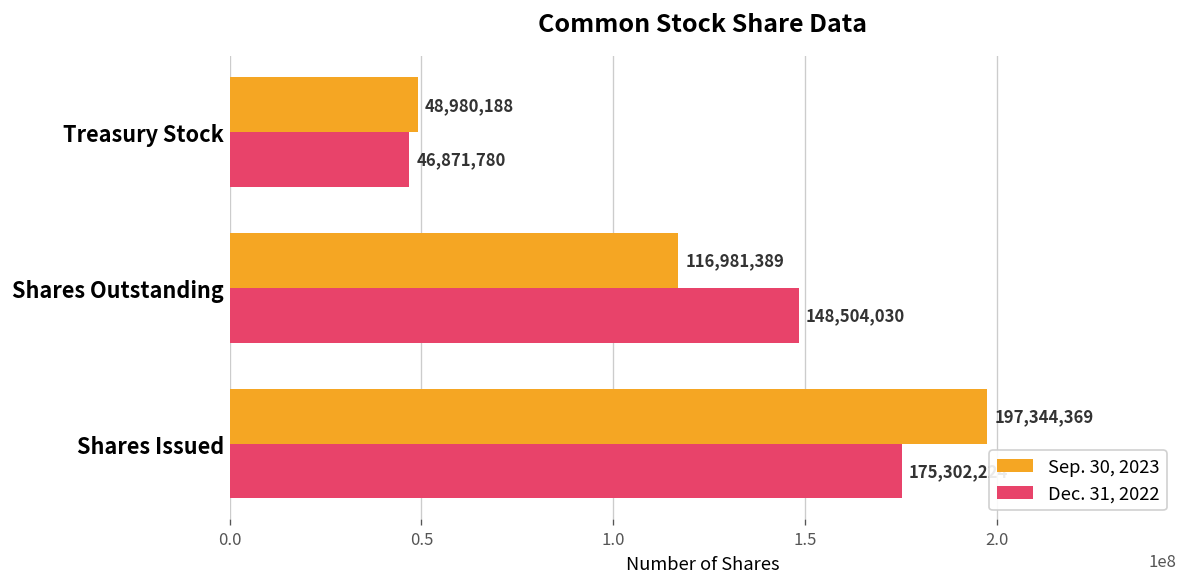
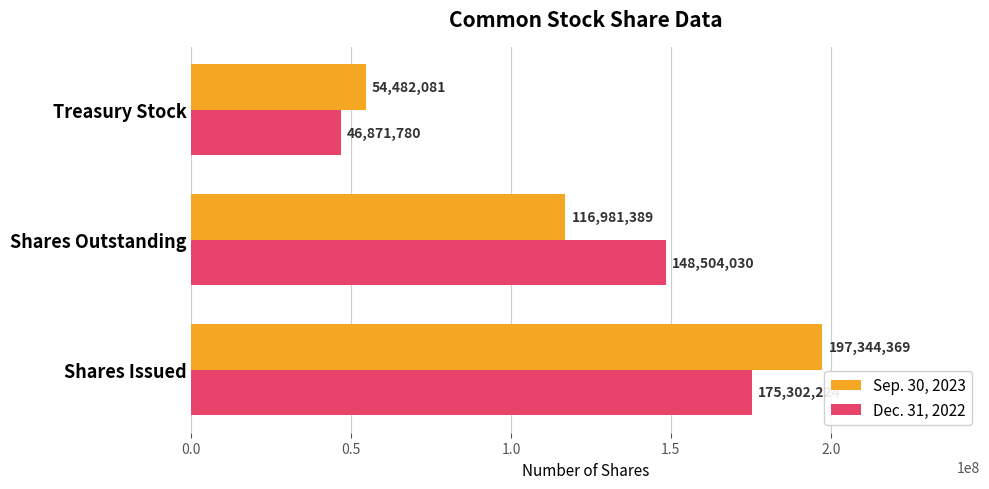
  {
    "Sep. 30, 2023": {
-     "Treasury Stock": "48,980,188",
+     "Treasury Stock": "54,482,081",
      "Shares Outstanding": "116,981,389",
      "Shares Issued": "197,344,369"
    },
    "Dec. 31, 2022": {
      "Treasury Stock": "46,871,780",
      "Shares Outstanding": "148,504,030"
    }
  }
